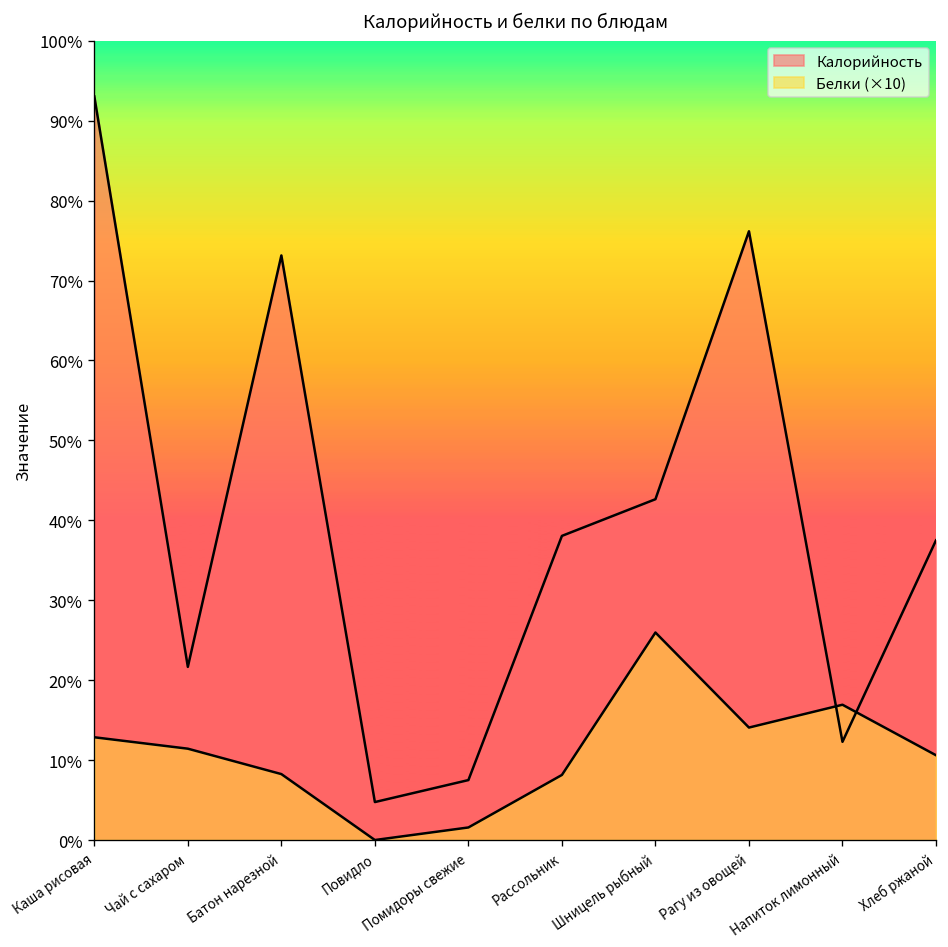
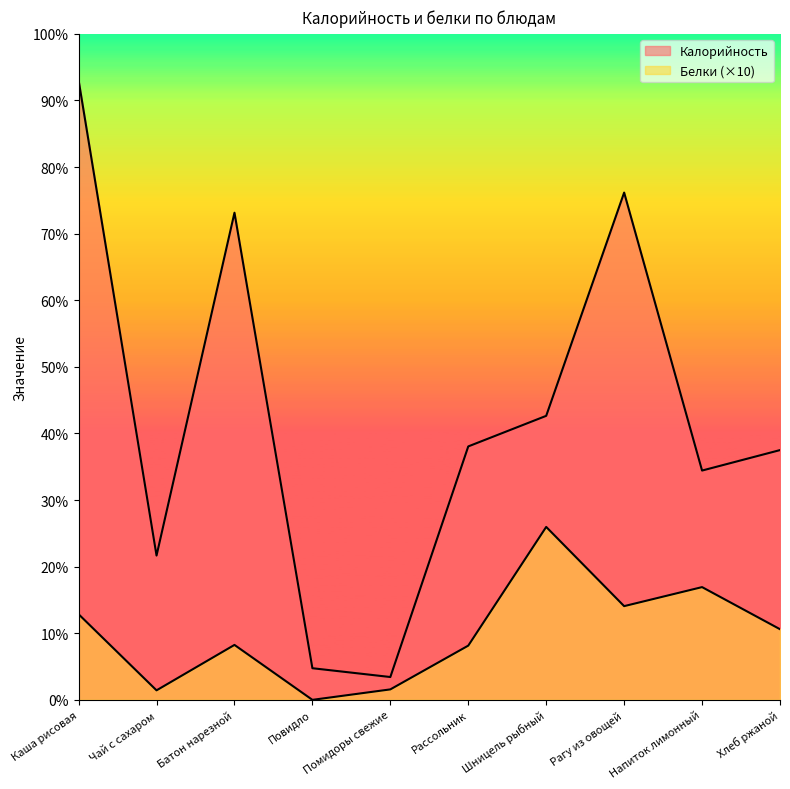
  {
    "Калорийность": {
      "Каша рисовая": "93%",
      "Чай с сахаром": "22%",
      "Батон нарезной": "73%",
      "Повидло": "5%",
-     "Помидоры свежие": "8%",
+     "Помидоры свежие": "3%",
      "Рассольник": "38%",
      "Шницель рыбный": "43%",
      "Рагу из овощей": "76%",
-     "Напиток лимонный": "12%",
+     "Напиток лимонный": "34%",
      "Хлеб ржаной": "38%"
    },
    "Белки (×10)": {
      "Каша рисовая": "13%",
-     "Чай с сахаром": "11%",
+     "Чай с сахаром": "1%",
      "Батон нарезной": "8%",
      "Повидло": "0%",
      "Помидоры свежие": "2%",
      "Рассольник": "8%",
      "Шницель рыбный": "26%",
      "Рагу из овощей": "14%",
      "Напиток лимонный": "17%",
      "Хлеб ржаной": "11%"
    }
  }
